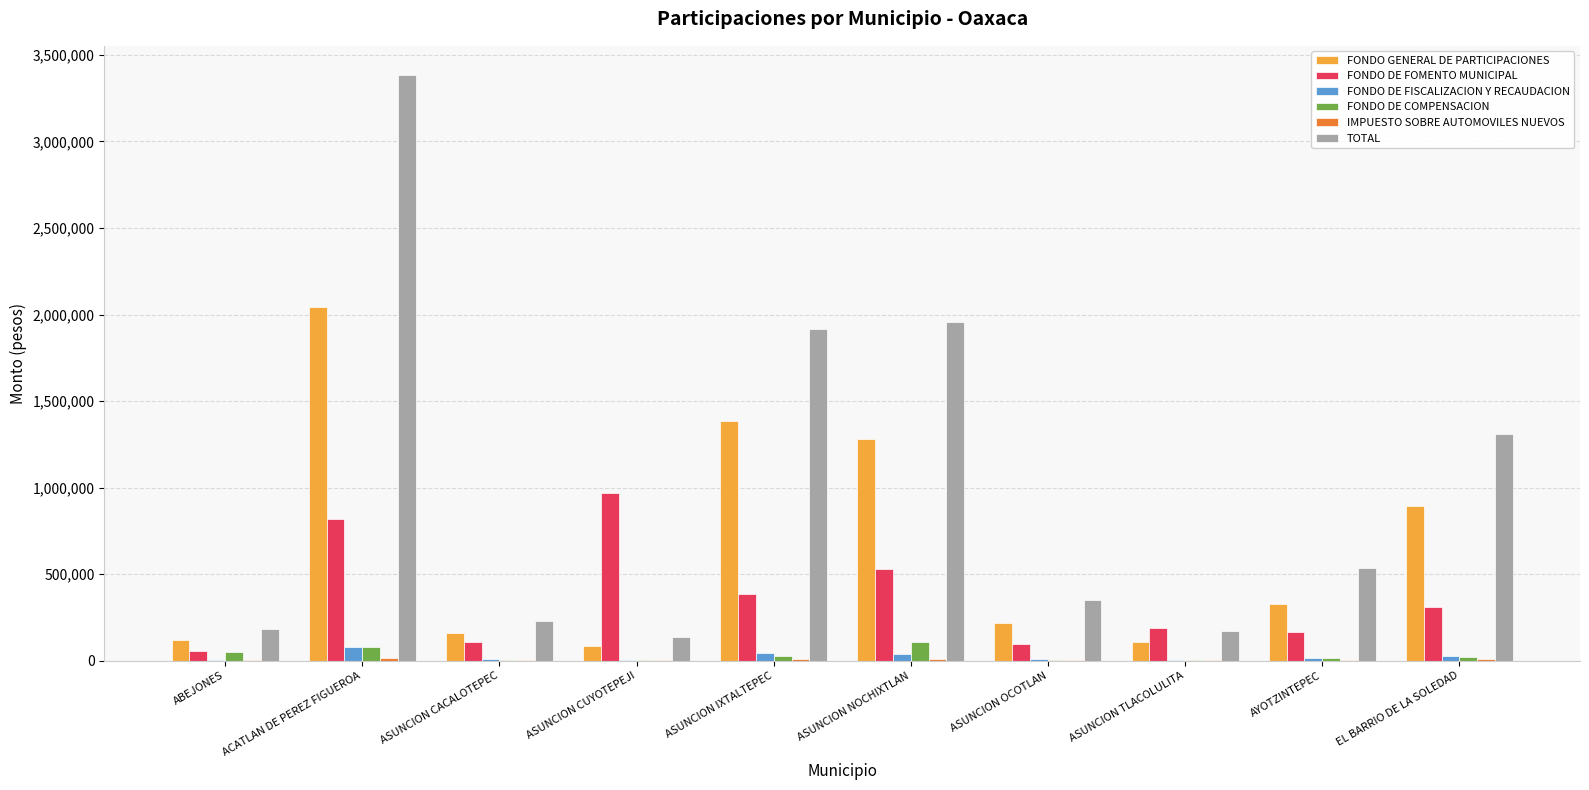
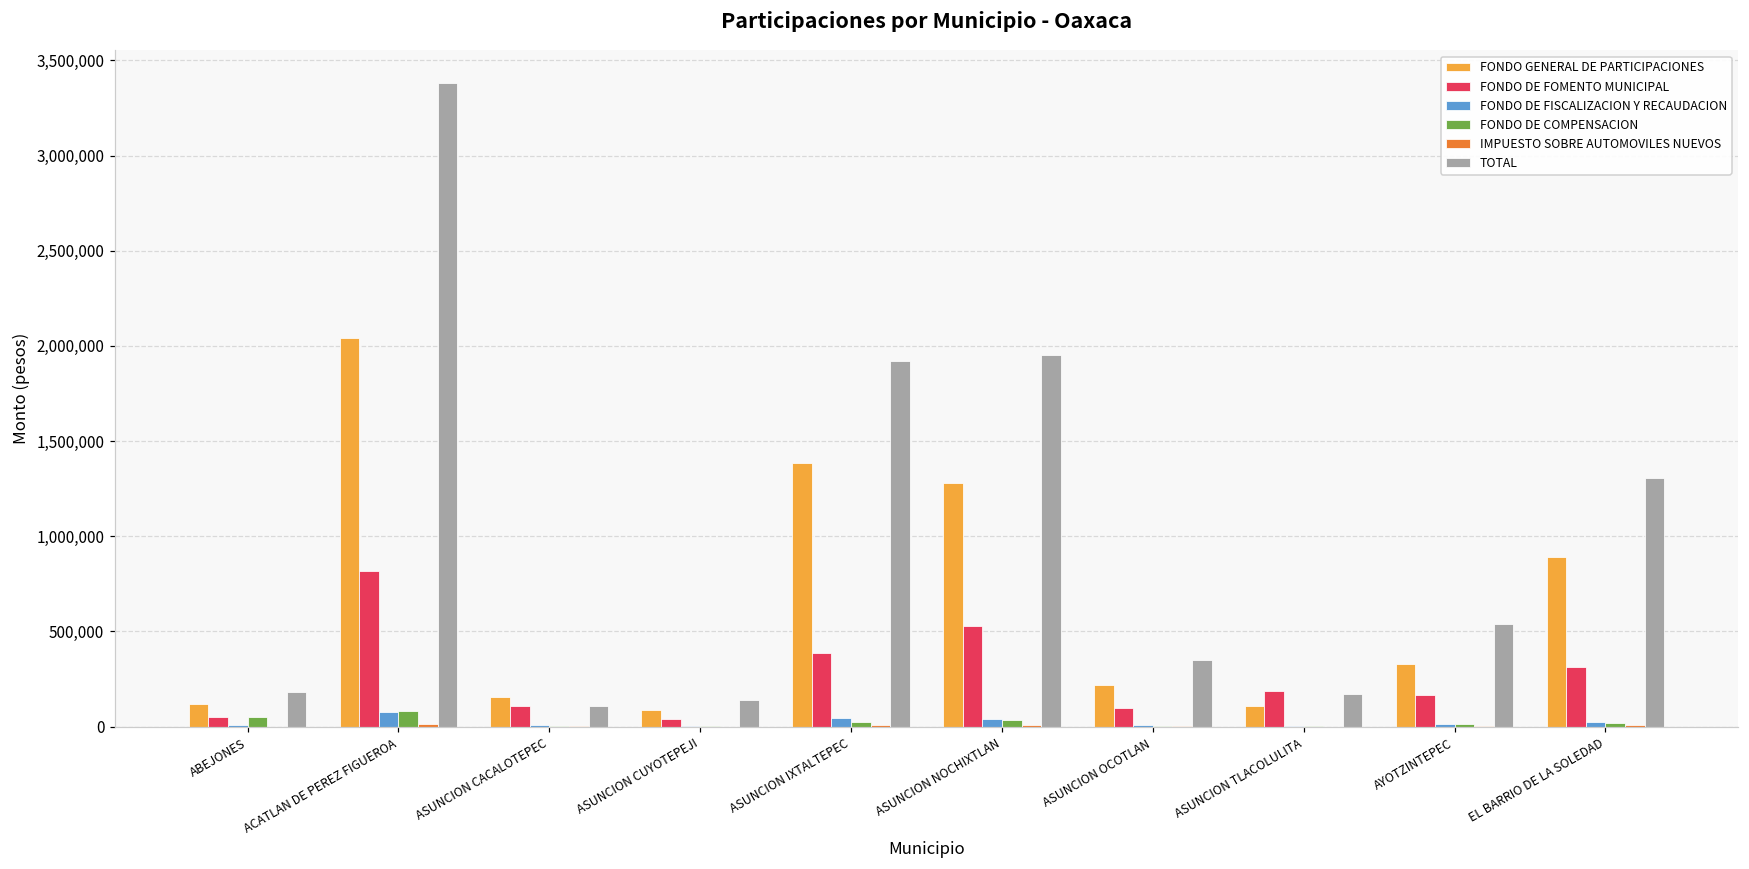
  {
    "FONDO DE FOMENTO MUNICIPAL": {
      "ABEJONES": "50,000",
      "ACATLAN DE PEREZ FIGUEROA": "820,000",
      "ASUNCION CACALOTEPEC": "110,000",
-     "ASUNCION CUYOTEPEJI": "970,000",
+     "ASUNCION CUYOTEPEJI": "40,000",
      "ASUNCION IXTALTEPEC": "390,000",
      "ASUNCION NOCHIXTLAN": "530,000",
      "ASUNCION OCOTLAN": "100,000",
      "ASUNCION TLACOLULITA": "190,000",
      "AYOTZINTEPEC": "170,000",
      "EL BARRIO DE LA SOLEDAD": "310,000"
    },
    "FONDO DE FISCALIZACION Y RECAUDACION": {
      "ACATLAN DE PEREZ FIGUEROA": "80,000",
      "ASUNCION IXTALTEPEC": "40,000",
      "ASUNCION NOCHIXTLAN": "40,000",
      "EL BARRIO DE LA SOLEDAD": "30,000"
    },
    "FONDO DE COMPENSACION": {
      "ABEJONES": "50,000",
      "ACATLAN DE PEREZ FIGUEROA": "80,000",
      "ASUNCION IXTALTEPEC": "20,000",
-     "ASUNCION NOCHIXTLAN": "110,000",
+     "ASUNCION NOCHIXTLAN": "30,000",
      "EL BARRIO DE LA SOLEDAD": "20,000"
    },
    "TOTAL": {
      "ABEJONES": "180,000",
      "ACATLAN DE PEREZ FIGUEROA": "3,380,000",
-     "ASUNCION CACALOTEPEC": "230,000",
+     "ASUNCION CACALOTEPEC": "110,000",
      "ASUNCION CUYOTEPEJI": "140,000",
      "ASUNCION IXTALTEPEC": "1,920,000",
      "ASUNCION NOCHIXTLAN": "1,960,000",
      "ASUNCION OCOTLAN": "350,000",
      "ASUNCION TLACOLULITA": "170,000",
      "AYOTZINTEPEC": "540,000",
      "EL BARRIO DE LA SOLEDAD": "1,310,000"
    }
  }
